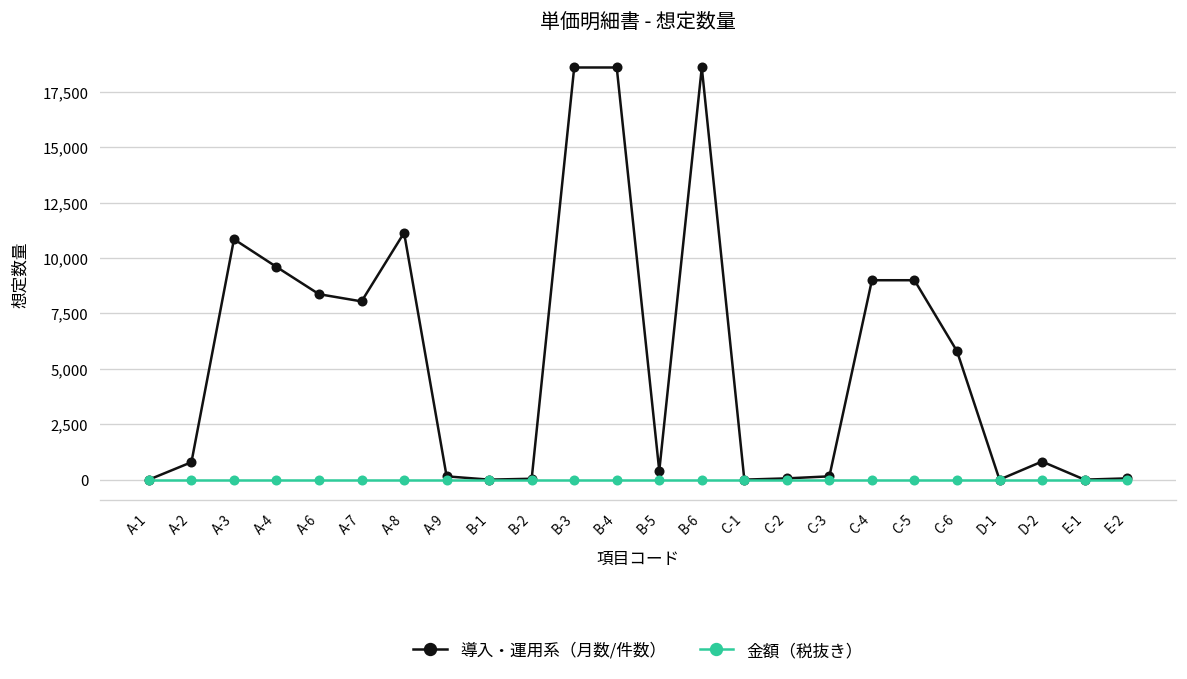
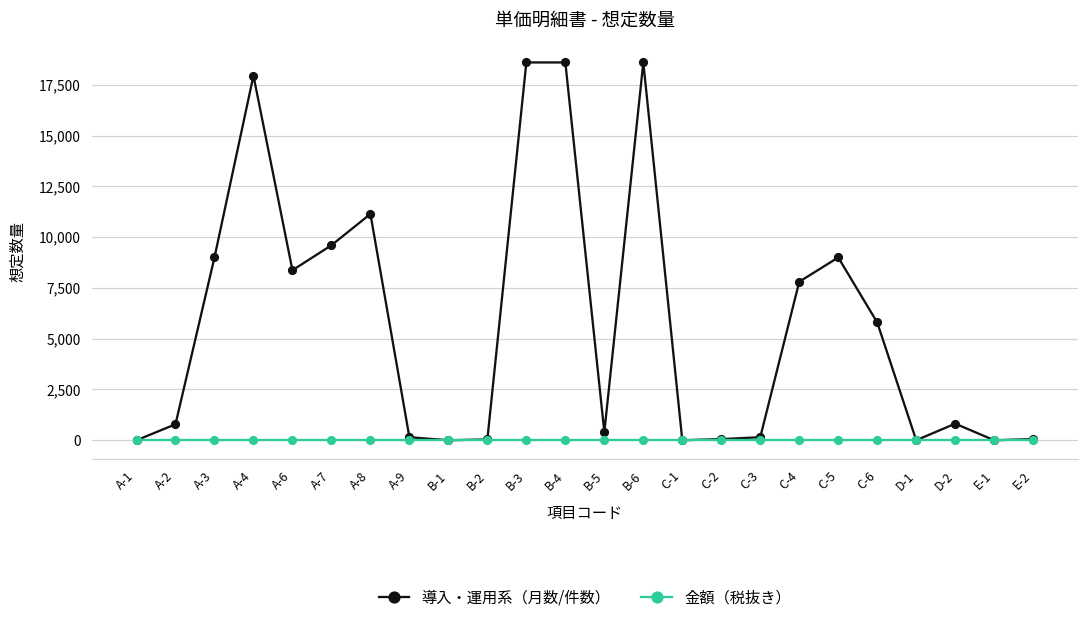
  {
    "導入・運用系（月数/件数）": {
      "A-2": "800",
-     "A-3": "10,900",
-     "A-4": "9,600",
+     "A-3": "9,000",
+     "A-4": "18,000",
      "A-6": "8,400",
-     "A-7": "8,000",
+     "A-7": "9,600",
      "A-8": "11,100",
      "A-9": "200",
      "B-3": "18,600",
      "B-4": "18,600",
      "B-5": "400",
      "B-6": "18,600",
      "C-3": "200",
-     "C-4": "9,000",
+     "C-4": "7,800",
      "C-5": "9,000",
      "C-6": "5,800",
      "D-2": "800"
    },
    "金額（税抜き）": {
      "A-2": "0",
      "A-3": "0",
      "A-4": "0",
      "A-6": "0",
      "A-7": "0",
      "A-8": "0",
      "A-9": "0",
      "B-3": "0",
      "B-4": "0",
      "B-5": "0",
      "B-6": "0",
      "C-3": "0",
      "C-4": "0",
      "C-5": "0",
      "C-6": "0",
      "D-2": "0"
    }
  }
